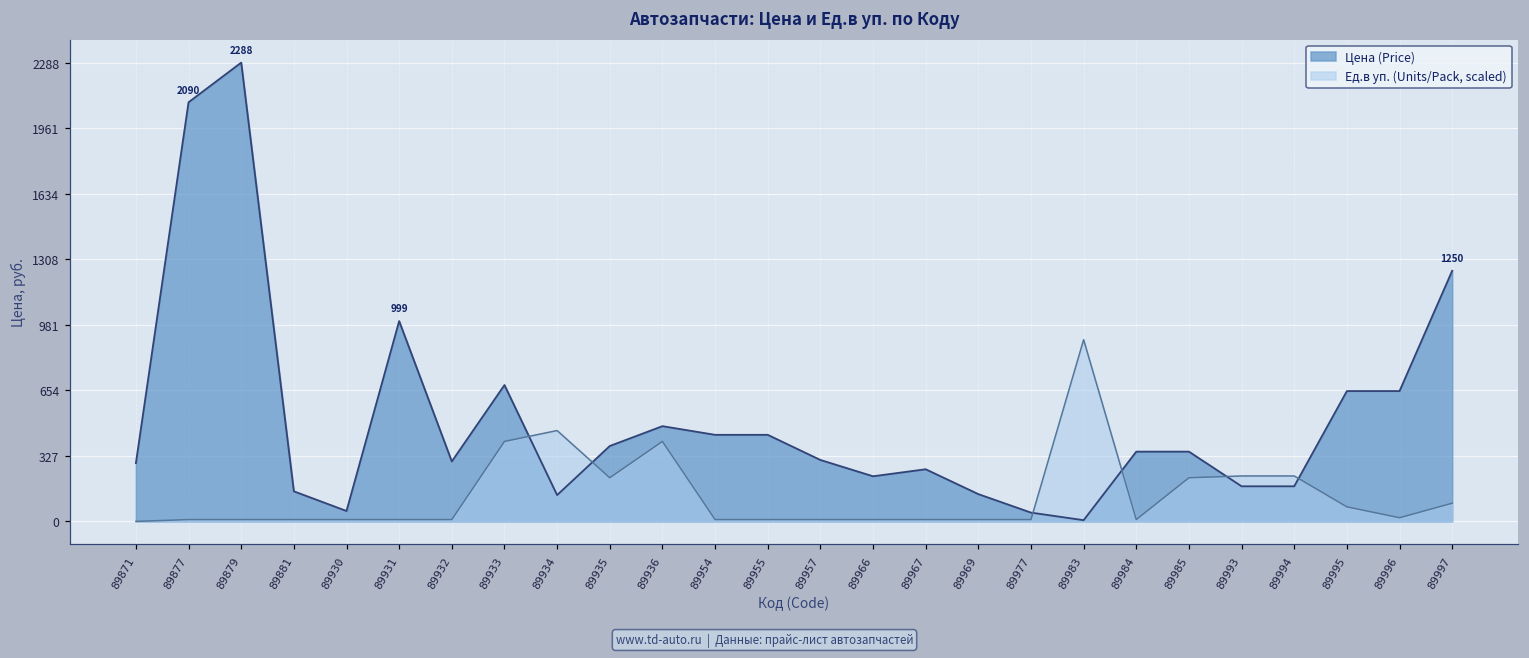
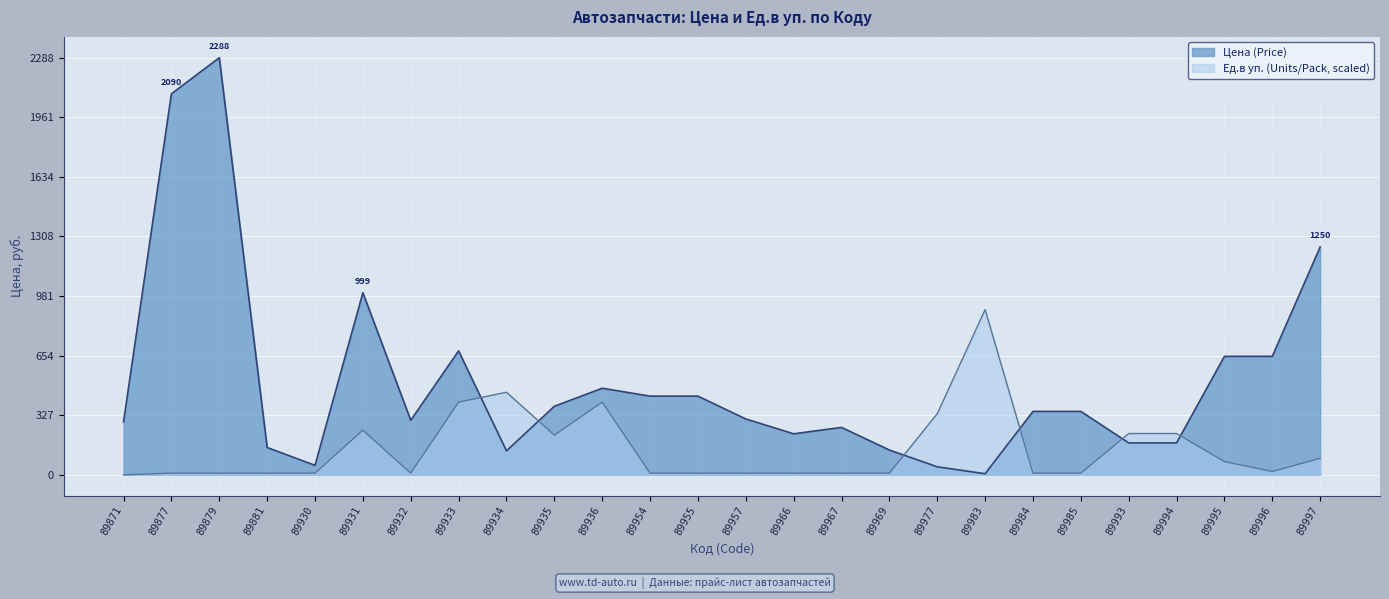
  {
    "Цена (Price)": {
      "89877": 2090,
      "89879": 2288,
      "89931": 999,
      "89997": 1250
    },
    "Ед.в уп. (Units/Pack, scaled)": {
      "89871": 0,
      "89877": 10,
      "89879": 10,
      "89881": 10,
      "89930": 10,
-     "89931": 10,
+     "89931": 240,
      "89932": 10,
      "89933": 400,
      "89934": 450,
      "89935": 220,
      "89936": 400,
      "89954": 10,
      "89955": 10,
      "89957": 10,
      "89966": 10,
      "89967": 10,
      "89969": 10,
-     "89977": 10,
+     "89977": 340,
      "89983": 910,
      "89984": 10,
-     "89985": 220,
+     "89985": 10,
      "89993": 230,
      "89994": 230,
      "89995": 70,
      "89996": 20,
      "89997": 90
    }
  }
